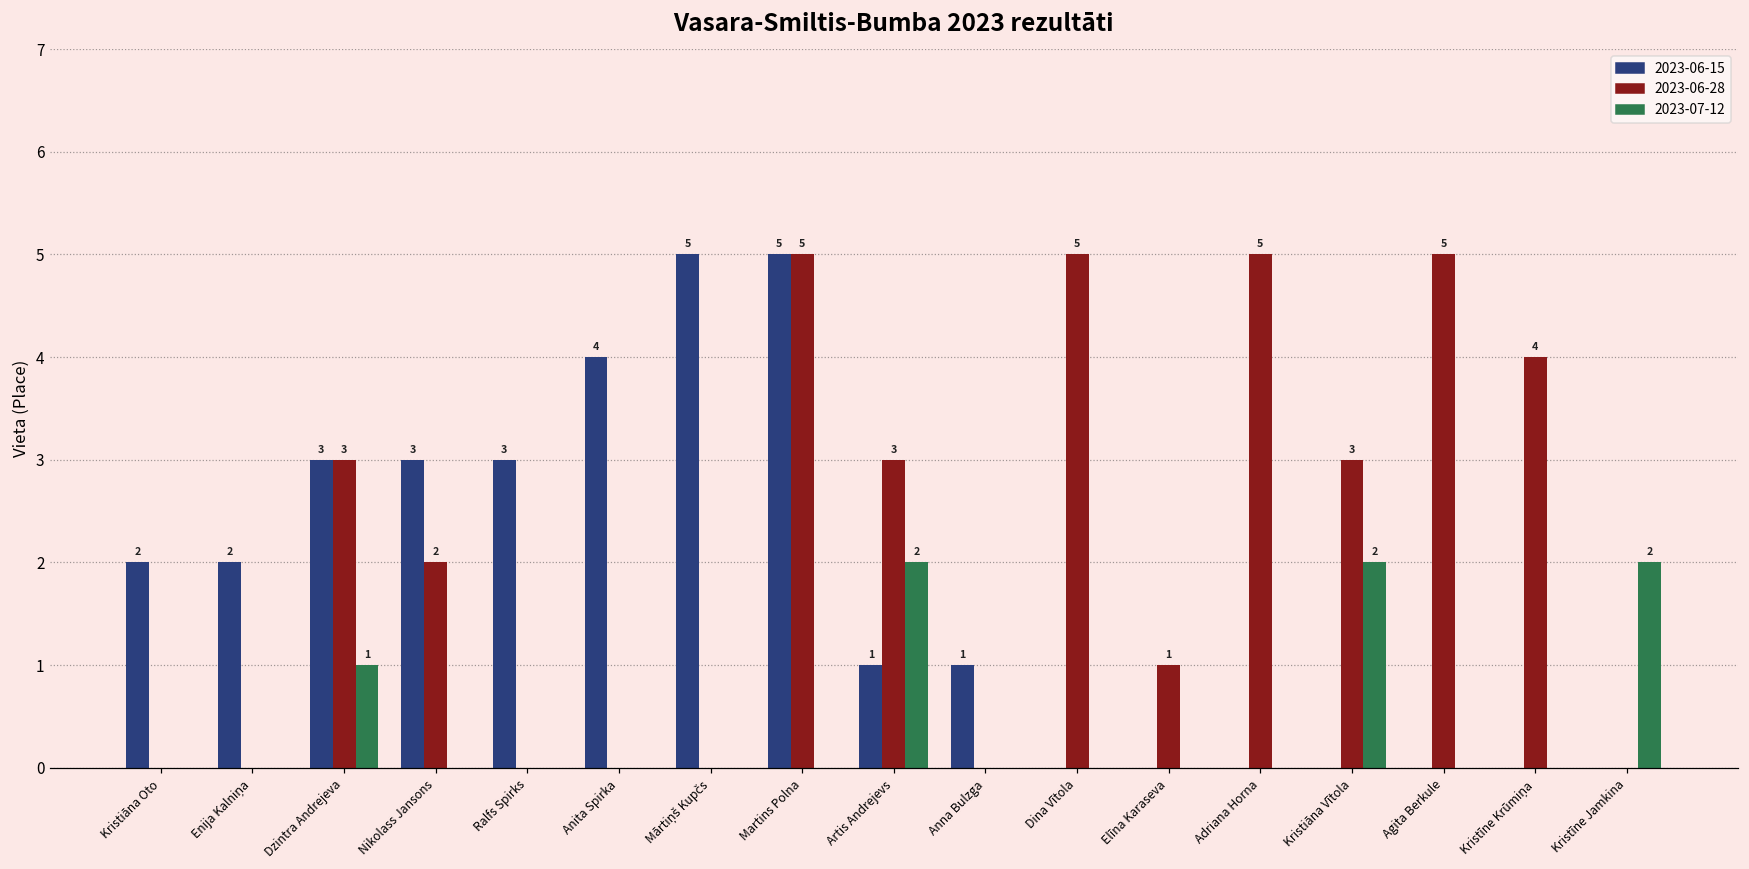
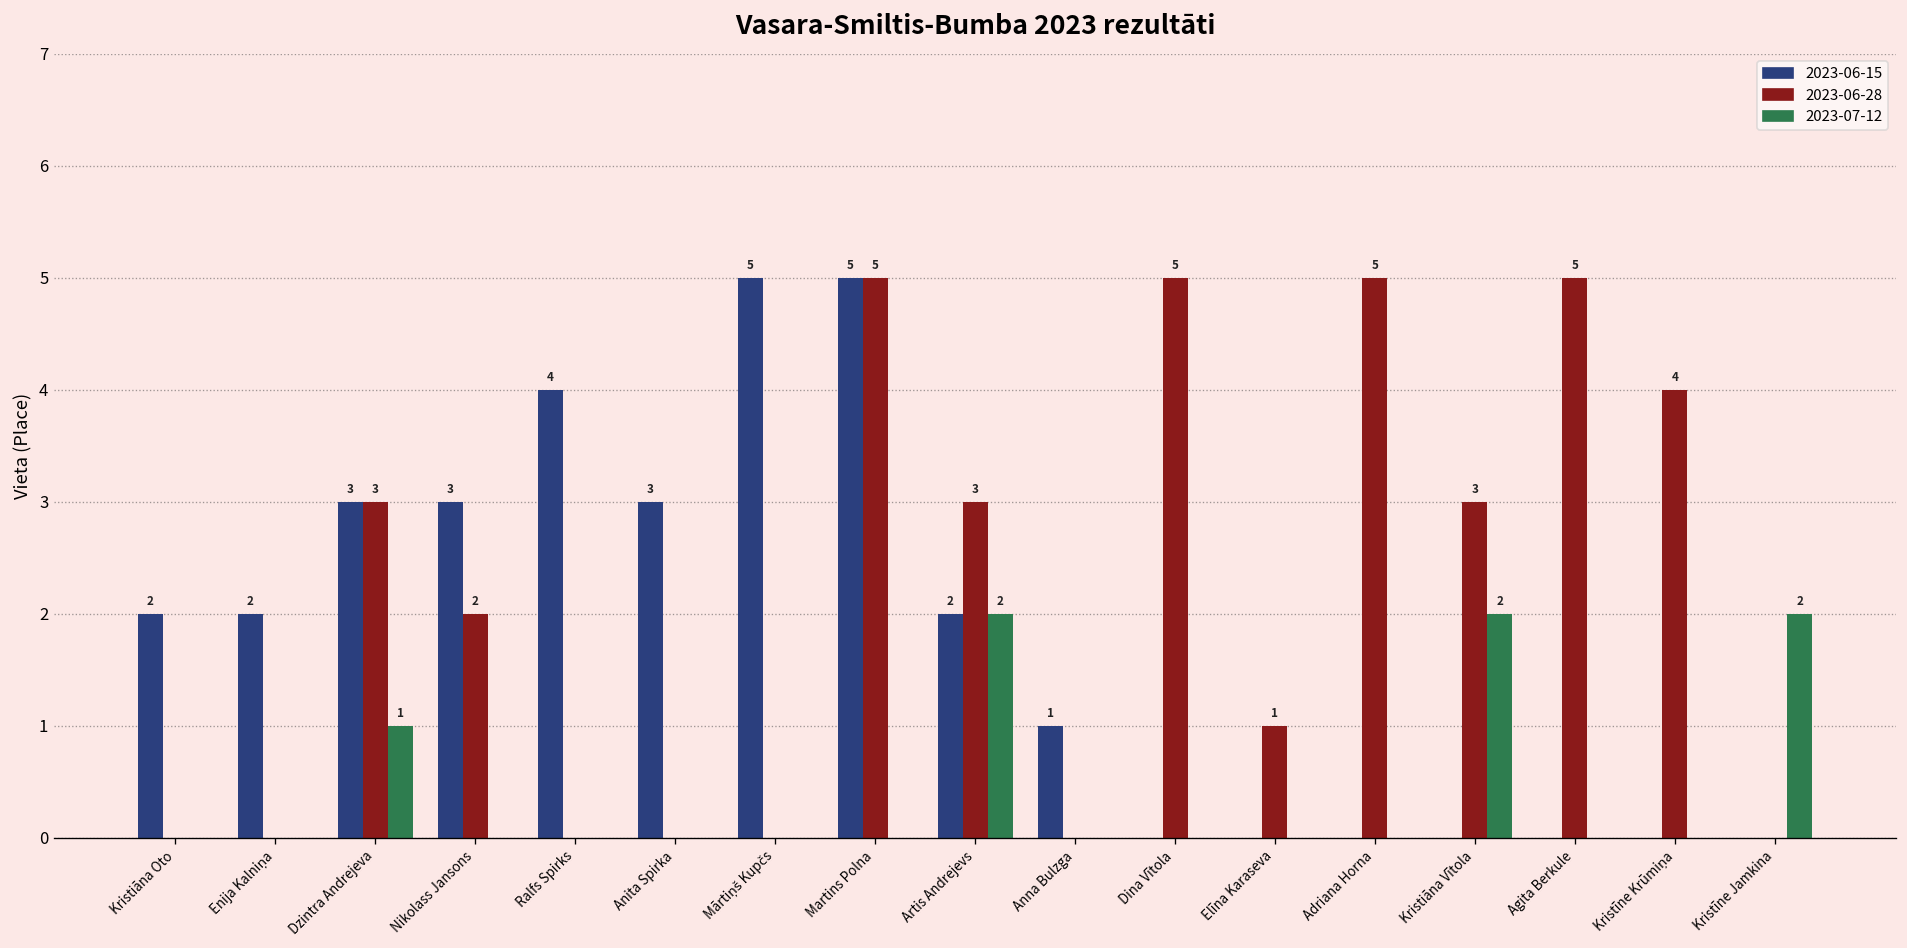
  {
    "2023-06-15": {
      "Kristiāna Oto": 2,
      "Enija Kalniņa": 2,
      "Dzintra Andrejeva": 3,
      "Nikolass Jansons": 3,
-     "Ralfs Spirks": 3,
-     "Anita Spirka": 4,
+     "Ralfs Spirks": 4,
+     "Anita Spirka": 3,
      "Mārtiņš Kupčs": 5,
      "Martins Polna": 5,
-     "Artis Andrejevs": 1,
+     "Artis Andrejevs": 2,
      "Anna Bulzga": 1
    },
    "2023-06-28": {
      "Dzintra Andrejeva": 3,
      "Nikolass Jansons": 2,
      "Martins Polna": 5,
      "Artis Andrejevs": 3,
      "Dina Vītola": 5,
      "Elīna Karaseva": 1,
      "Adriana Horna": 5,
      "Kristiāna Vītola": 3,
      "Agita Berkule": 5,
      "Kristīne Krūmiņa": 4
    },
    "2023-07-12": {
      "Dzintra Andrejeva": 1,
      "Artis Andrejevs": 2,
      "Kristiāna Vītola": 2,
      "Kristīne Jamkina": 2
    }
  }
